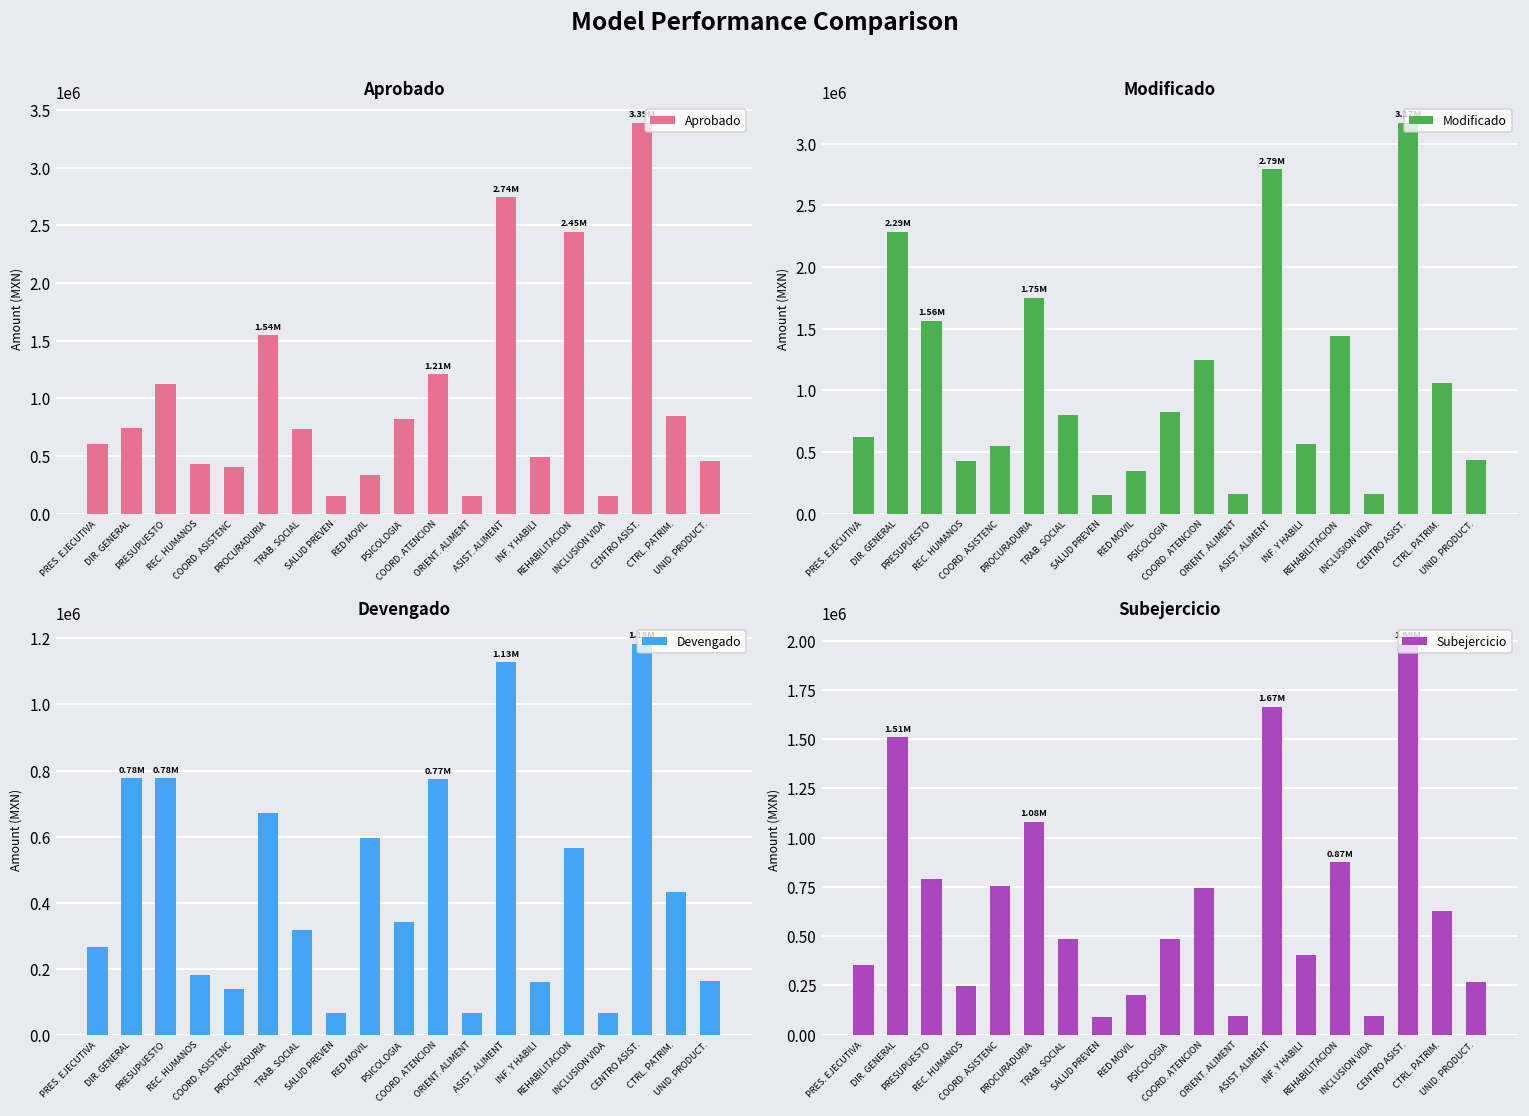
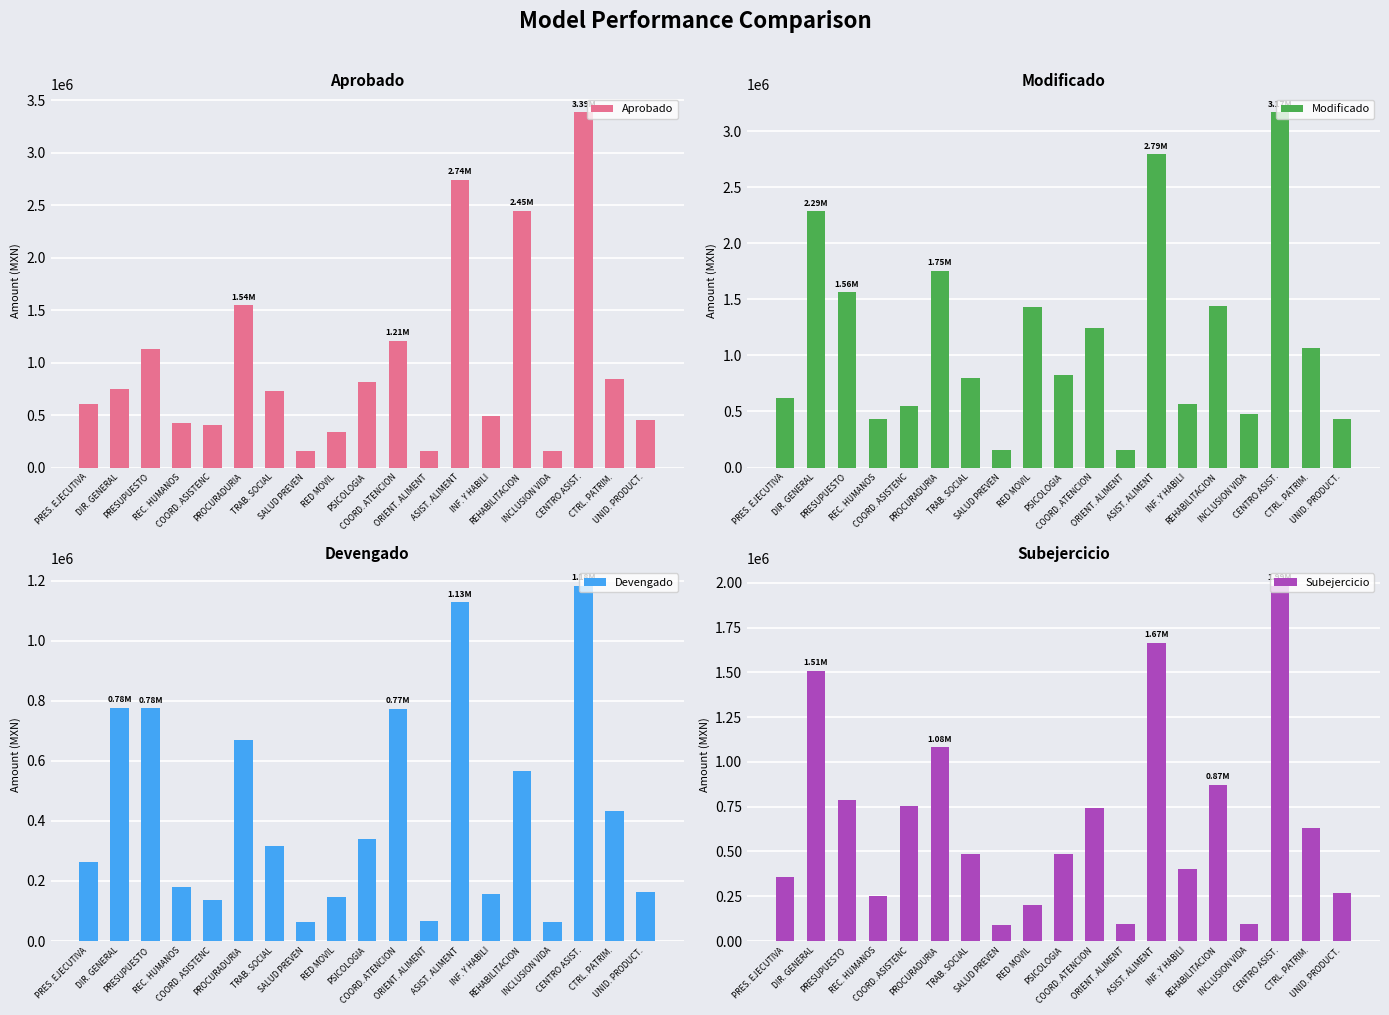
  {
    "Aprobado": {
      "PROCURADURIA": "1.54M",
      "COORD. ATENCION": "1.21M",
      "ASIST. ALIMENT": "2.74M",
      "REHABILITACION": "2.45M"
    },
    "Modificado": {
      "PRES. EJECUTIVA": "620000",
      "REC. HUMANOS": "430000",
      "COORD. ASISTENC": "550000",
      "TRAB. SOCIAL": "800000",
      "SALUD PREVEN": "150000",
-     "RED MOVIL": "350000",
+     "RED MOVIL": "1430000",
      "PSICOLOGIA": "830000",
      "COORD. ATENCION": "1250000",
      "ORIENT. ALIMENT": "160000",
      "INF. Y HABILI": "560000",
      "REHABILITACION": "1440000",
-     "INCLUSION VIDA": "160000",
+     "INCLUSION VIDA": "480000",
      "CTRL. PATRIM.": "1060000",
      "UNID. PRODUCT.": "430000"
    },
    "Devengado": {
      "PRES. EJECUTIVA": "260000",
      "REC. HUMANOS": "180000",
      "COORD. ASISTENC": "140000",
      "PROCURADURIA": "670000",
      "TRAB. SOCIAL": "320000",
      "SALUD PREVEN": "60000",
-     "RED MOVIL": "600000",
+     "RED MOVIL": "150000",
      "PSICOLOGIA": "340000",
      "ORIENT. ALIMENT": "70000",
      "INF. Y HABILI": "160000",
      "REHABILITACION": "570000",
      "INCLUSION VIDA": "60000",
      "CTRL. PATRIM.": "430000",
      "UNID. PRODUCT.": "160000"
    },
    "Subejercicio": {
      "DIR. GENERAL": "1.51M",
      "PROCURADURIA": "1.08M",
      "ASIST. ALIMENT": "1.67M",
      "REHABILITACION": "0.87M"
    }
  }
